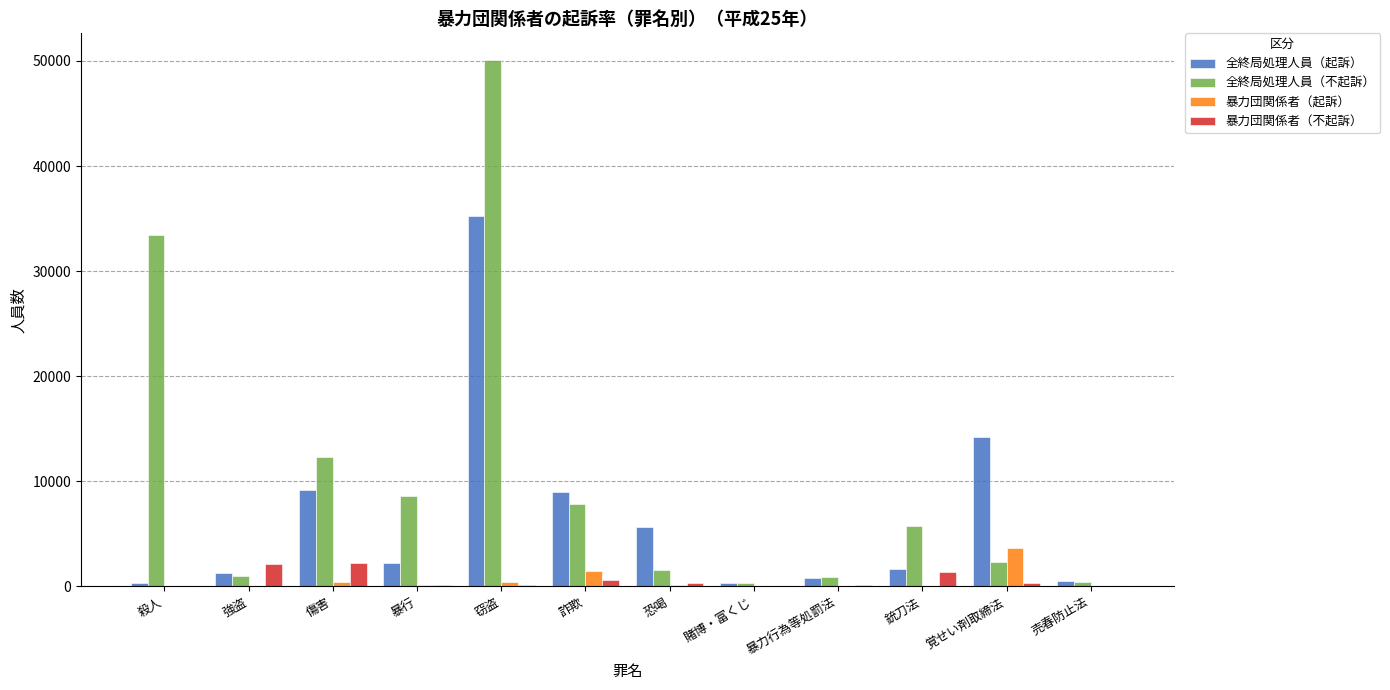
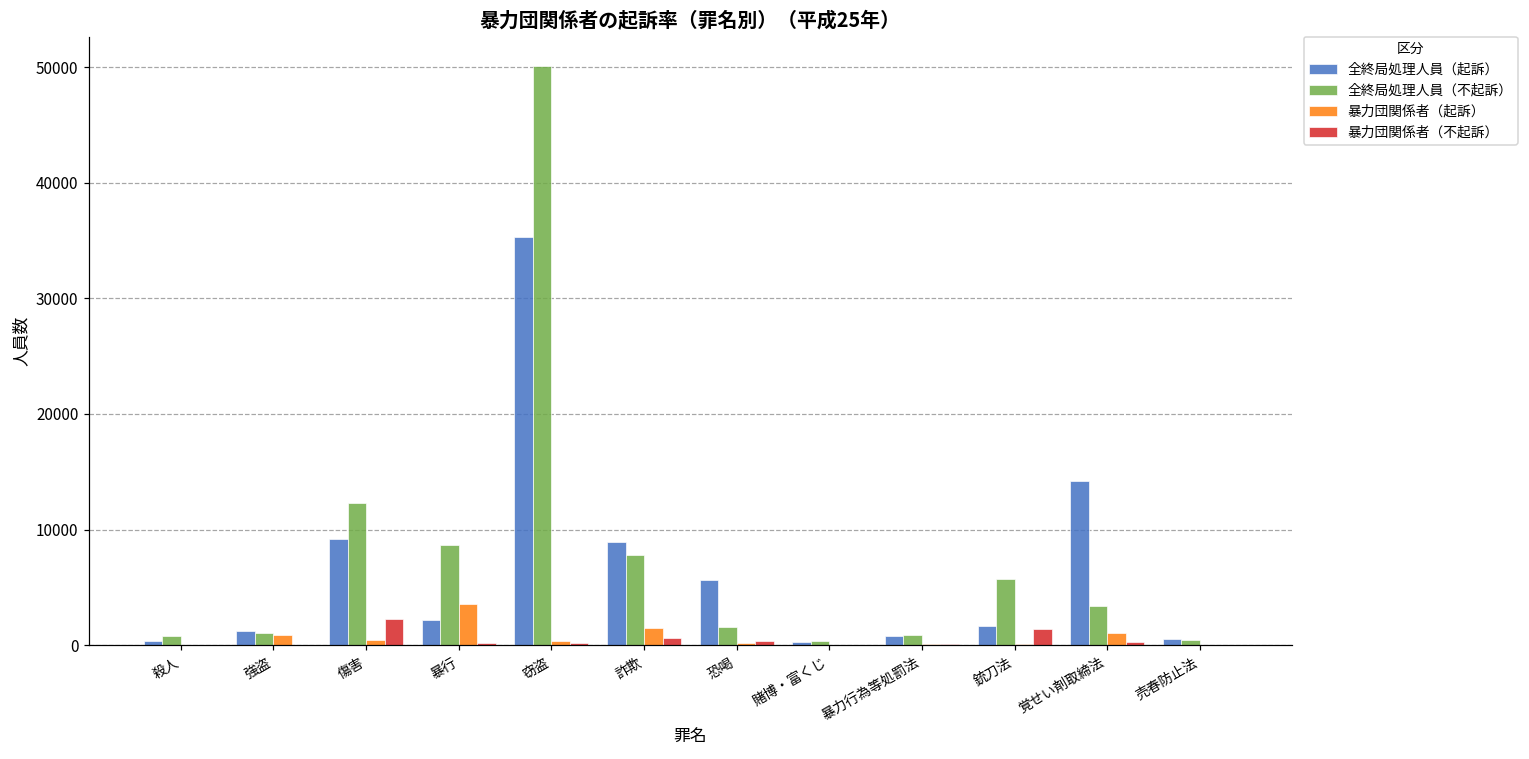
  {
    "全終局処理人員（起訴）": {
      "殺人": 300,
      "強盗": 1200,
      "傷害": 9200,
      "暴行": 2200,
      "窃盗": 35300,
      "詐欺": 9000,
      "恐喝": 5600,
      "賭博・富くじ": 300,
      "暴力行為等処罰法": 800,
      "銃刀法": 1700,
      "覚せい剤取締法": 14200,
      "売春防止法": 500
    },
    "全終局処理人員（不起訴）": {
-     "殺人": 33500,
+     "殺人": 800,
      "強盗": 1000,
      "傷害": 12300,
      "暴行": 8600,
      "窃盗": 50100,
      "詐欺": 7800,
      "恐喝": 1500,
      "賭博・富くじ": 400,
      "暴力行為等処罰法": 900,
      "銃刀法": 5700,
-     "覚せい剤取締法": 2300,
+     "覚せい剤取締法": 3400,
      "売春防止法": 400
    },
    "暴力団関係者（起訴）": {
-     "強盗": 0,
+     "強盗": 900,
      "傷害": 400,
-     "暴行": 100,
+     "暴行": 3500,
      "窃盗": 400,
      "詐欺": 1400,
-     "覚せい剤取締法": 3700
+     "覚せい剤取締法": 1000
    },
    "暴力団関係者（不起訴）": {
-     "強盗": 2100,
+     "強盗": 0,
      "傷害": 2200,
      "詐欺": 600,
      "恐喝": 400,
      "銃刀法": 1400,
      "覚せい剤取締法": 300
    }
  }
